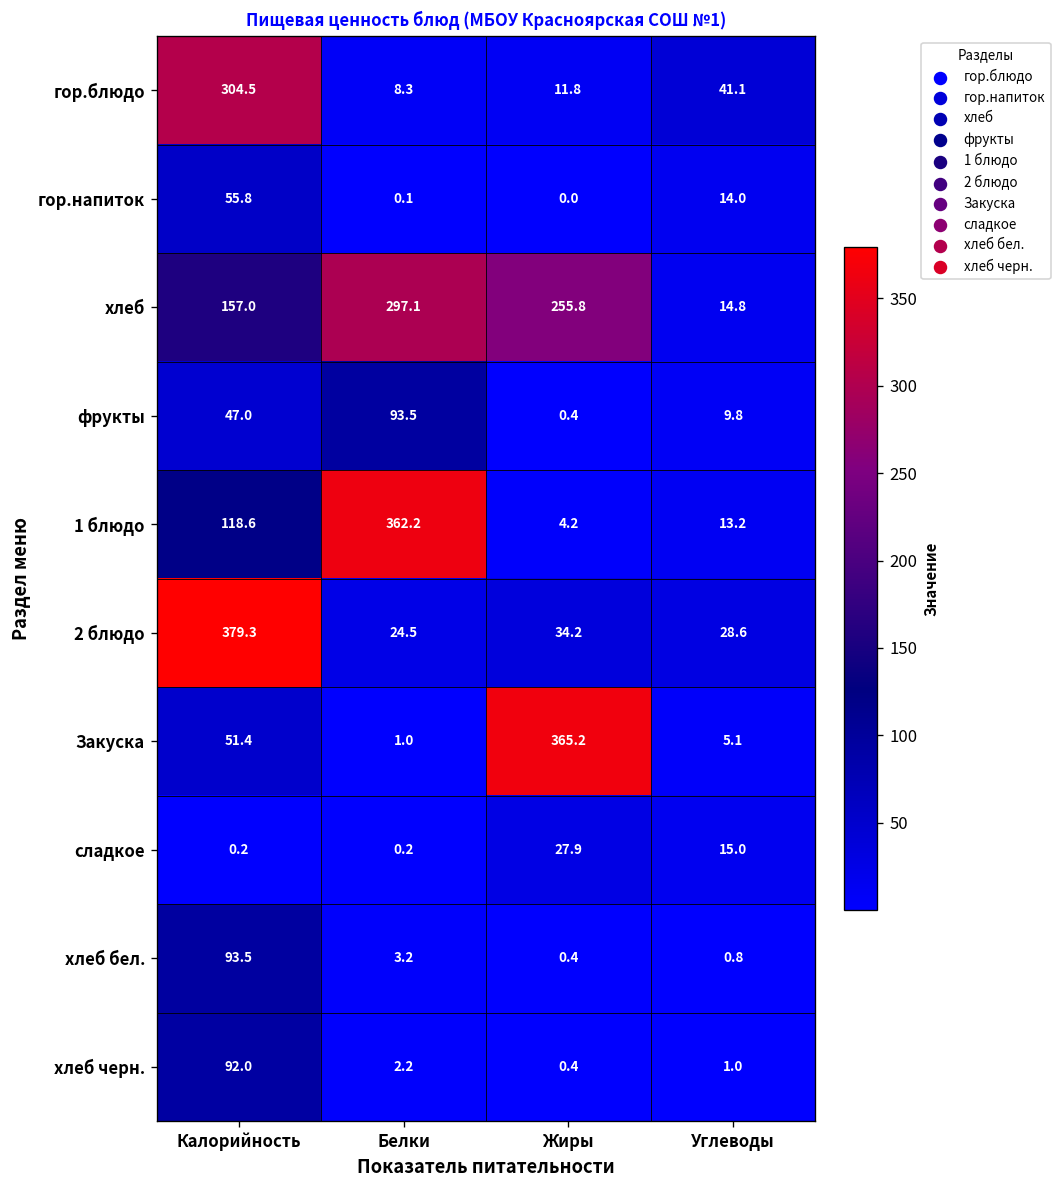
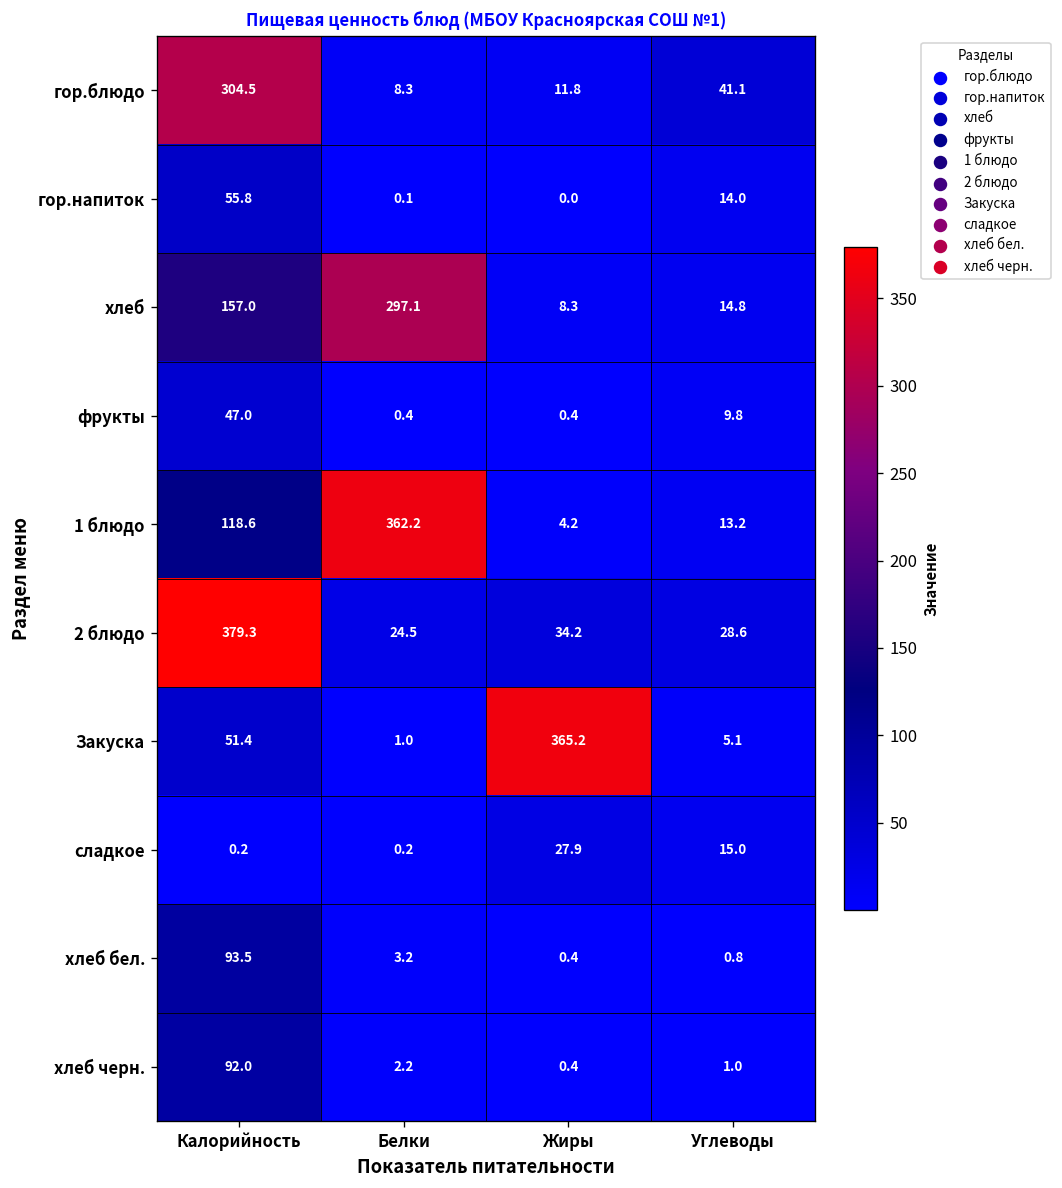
  {
    "гор.блюдо": {
      "Калорийность": 304.5,
      "Белки": 8.3,
      "Жиры": 11.8,
      "Углеводы": 41.1
    },
    "гор.напиток": {
      "Калорийность": 55.8,
      "Белки": 0.1,
      "Жиры": 0.0,
      "Углеводы": 14.0
    },
    "хлеб": {
      "Калорийность": 157.0,
      "Белки": 297.1,
-     "Жиры": 255.8,
+     "Жиры": 8.3,
      "Углеводы": 14.8
    },
    "фрукты": {
      "Калорийность": 47.0,
-     "Белки": 93.5,
+     "Белки": 0.4,
      "Жиры": 0.4,
      "Углеводы": 9.8
    },
    "1 блюдо": {
      "Калорийность": 118.6,
      "Белки": 362.2,
      "Жиры": 4.2,
      "Углеводы": 13.2
    },
    "2 блюдо": {
      "Калорийность": 379.3,
      "Белки": 24.5,
      "Жиры": 34.2,
      "Углеводы": 28.6
    },
    "Закуска": {
      "Калорийность": 51.4,
      "Белки": 1.0,
      "Жиры": 365.2,
      "Углеводы": 5.1
    },
    "сладкое": {
      "Калорийность": 0.2,
      "Белки": 0.2,
      "Жиры": 27.9,
      "Углеводы": 15.0
    },
    "хлеб бел.": {
      "Калорийность": 93.5,
      "Белки": 3.2,
      "Жиры": 0.4,
      "Углеводы": 0.8
    },
    "хлеб черн.": {
      "Калорийность": 92.0,
      "Белки": 2.2,
      "Жиры": 0.4,
      "Углеводы": 1.0
    }
  }
